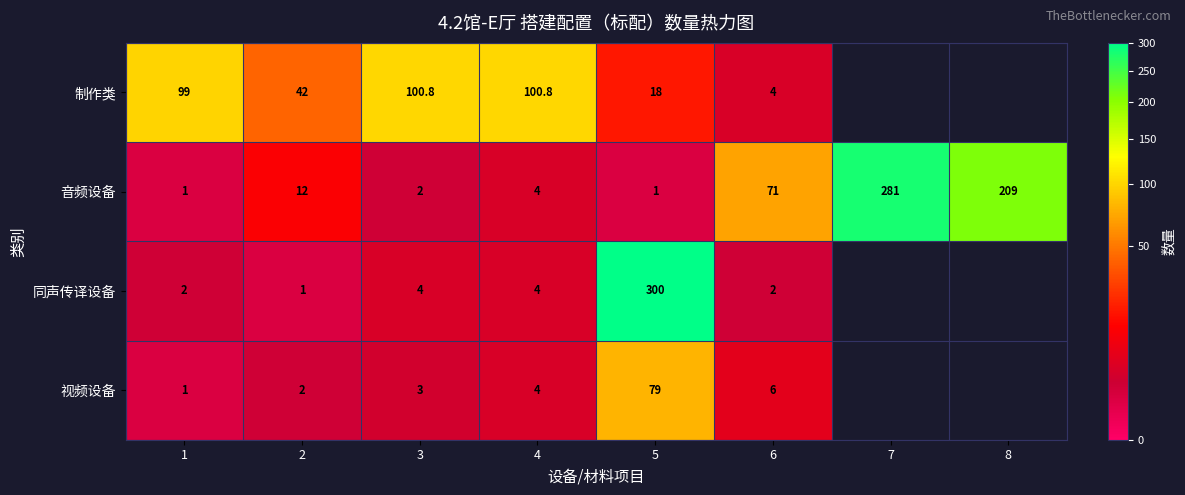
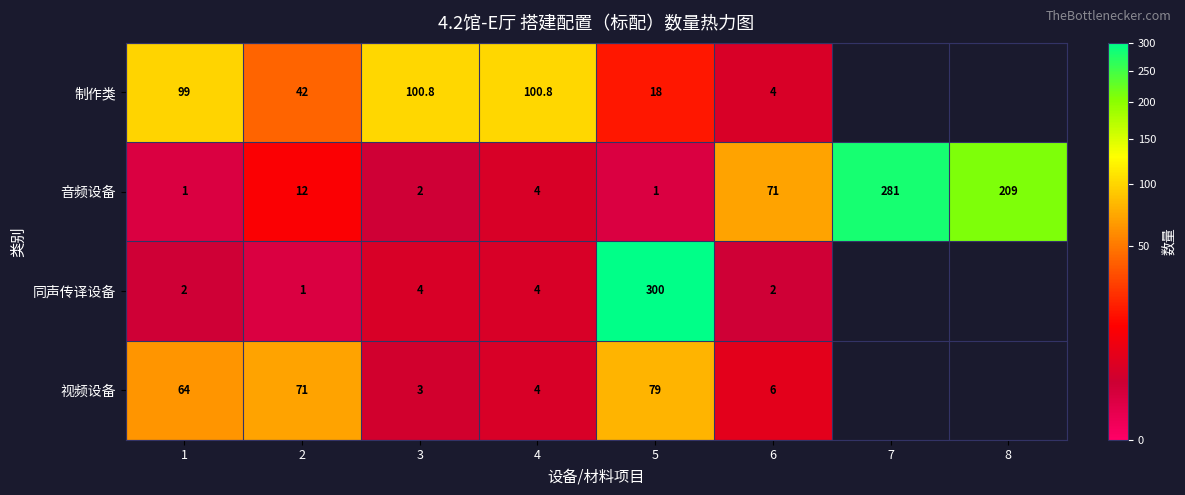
  {
    "制作类": {
      "1": 99,
      "2": 42,
      "3": 100.8,
      "4": 100.8,
      "5": 18,
      "6": 4
    },
    "音频设备": {
      "1": 1,
      "2": 12,
      "3": 2,
      "4": 4,
      "5": 1,
      "6": 71,
      "7": 281,
      "8": 209
    },
    "同声传译设备": {
      "1": 2,
      "2": 1,
      "3": 4,
      "4": 4,
      "5": 300,
      "6": 2
    },
    "视频设备": {
-     "1": 1,
-     "2": 2,
+     "1": 64,
+     "2": 71,
      "3": 3,
      "4": 4,
      "5": 79,
      "6": 6
    }
  }
